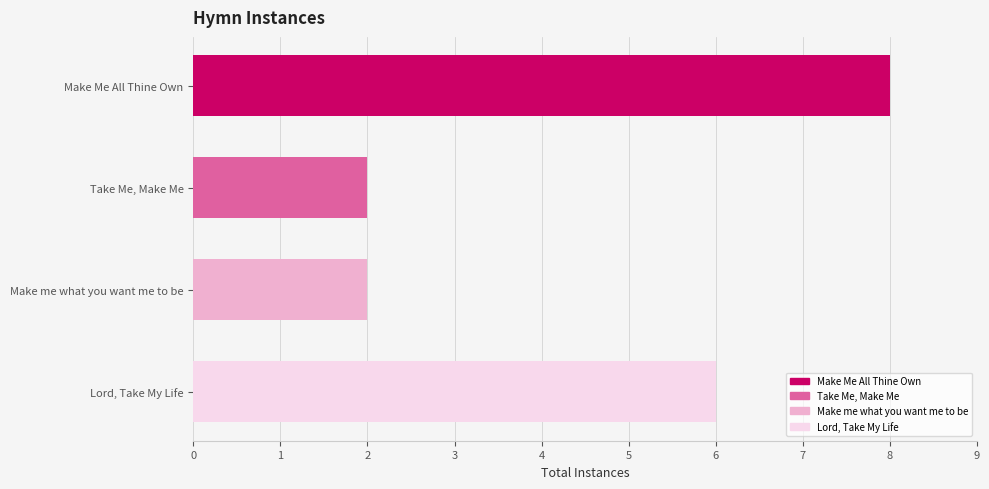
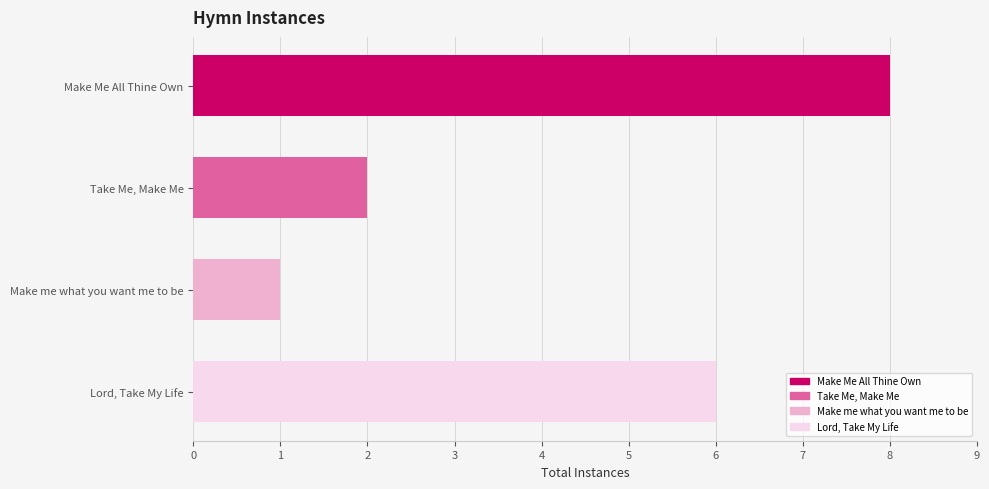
  {
    "Make Me All Thine Own": 8,
    "Take Me, Make Me": 2,
-   "Make me what you want me to be": 2,
+   "Make me what you want me to be": 1,
    "Lord, Take My Life": 6
  }
